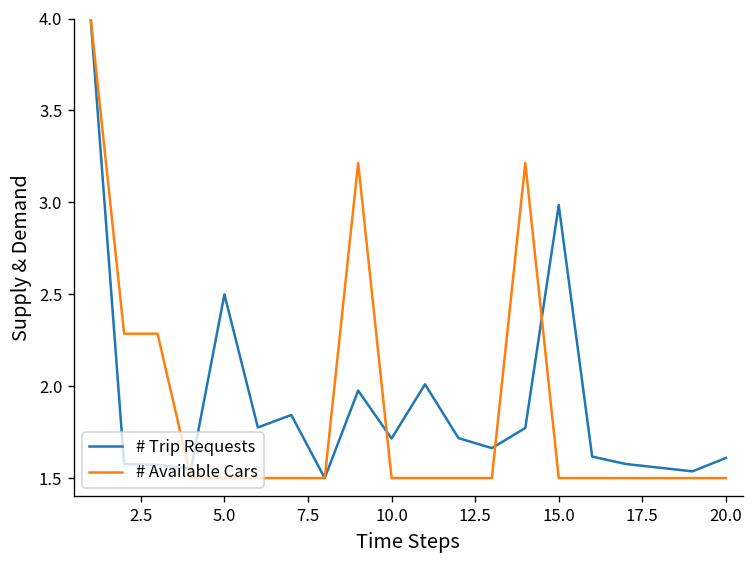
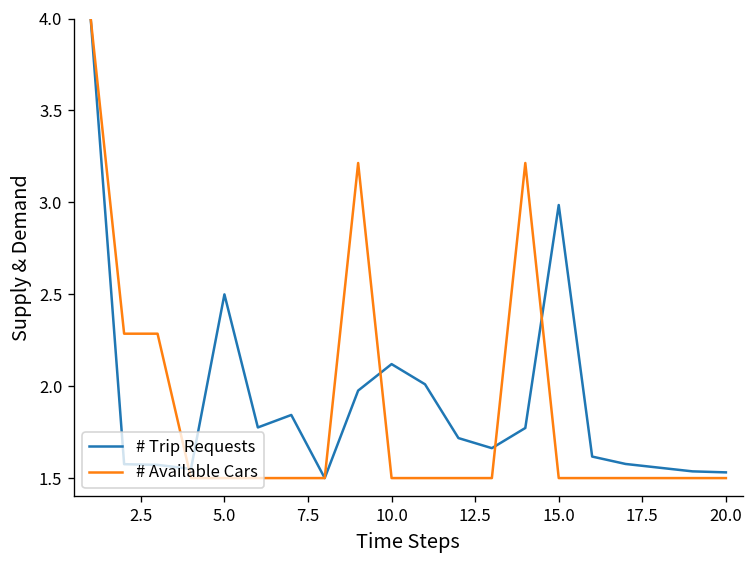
  {
    "# Trip Requests": {
      "5.0": 2.50,
-     "10.0": 1.72,
+     "10.0": 2.12,
      "15.0": 2.99,
-     "20.0": 1.61
+     "20.0": 1.53
    },
    "# Available Cars": {
      "10.0": 1.50,
      "15.0": 1.50,
      "20.0": 1.50
    }
  }
